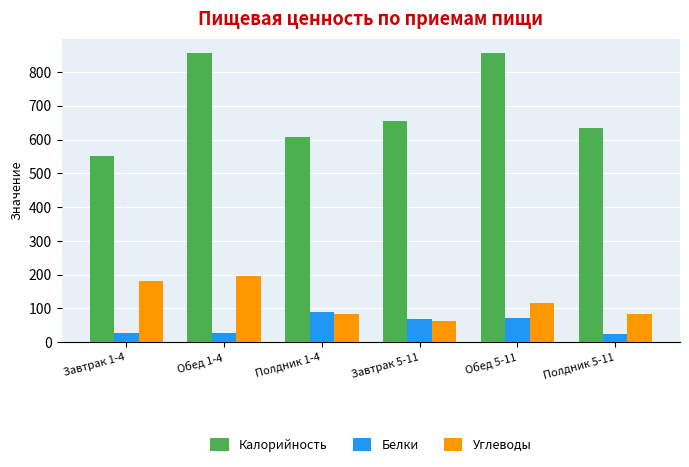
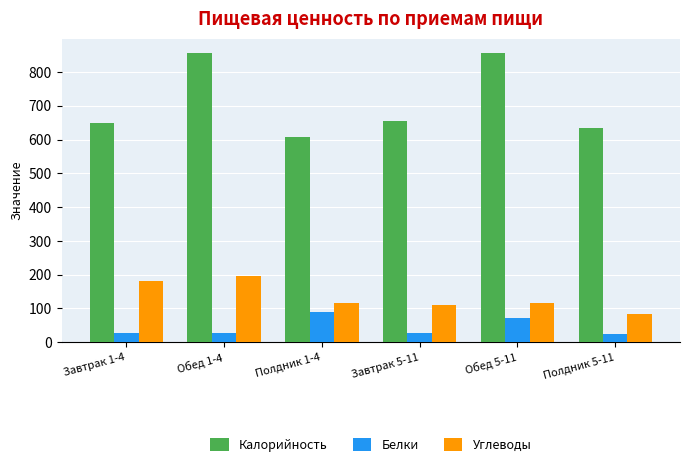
  {
    "Калорийность": {
-     "Завтрак 1-4": 550,
+     "Завтрак 1-4": 650,
      "Обед 1-4": 860,
      "Полдник 1-4": 610,
      "Завтрак 5-11": 650,
      "Обед 5-11": 860,
      "Полдник 5-11": 640
    },
    "Белки": {
      "Завтрак 1-4": 30,
      "Обед 1-4": 30,
      "Полдник 1-4": 90,
-     "Завтрак 5-11": 70,
+     "Завтрак 5-11": 30,
      "Обед 5-11": 70,
      "Полдник 5-11": 30
    },
    "Углеводы": {
      "Завтрак 1-4": 180,
      "Обед 1-4": 200,
-     "Полдник 1-4": 80,
-     "Завтрак 5-11": 60,
+     "Полдник 1-4": 120,
+     "Завтрак 5-11": 110,
      "Обед 5-11": 120,
      "Полдник 5-11": 80
    }
  }
